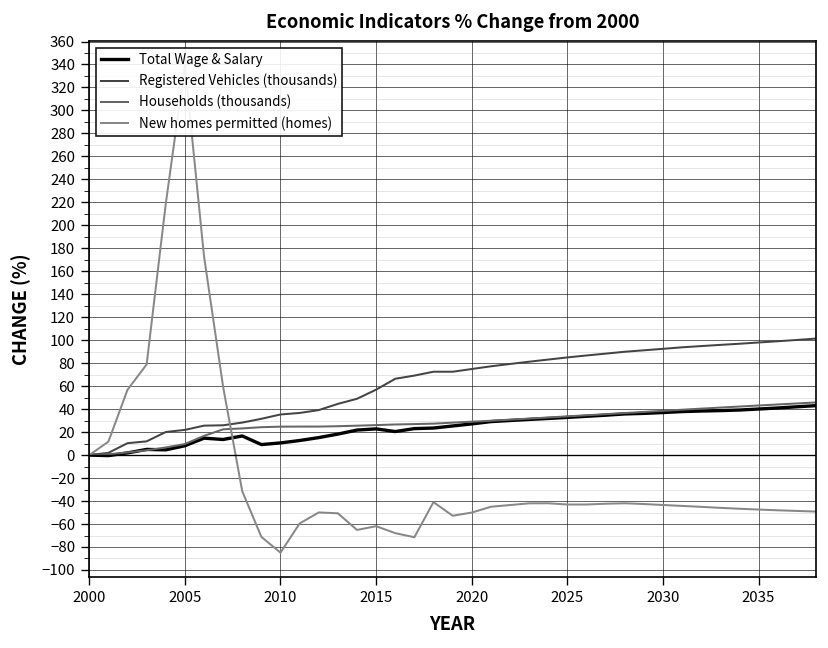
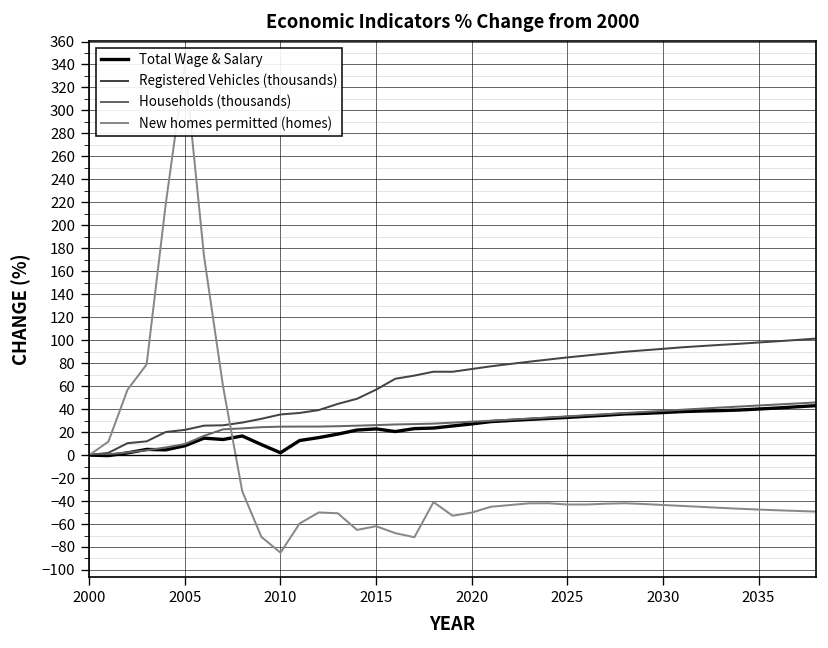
  {
    "Total Wage & Salary": {
-     "2010": 10,
+     "2010": 0,
      "2015": 20,
      "2035": 40
    }
  }
